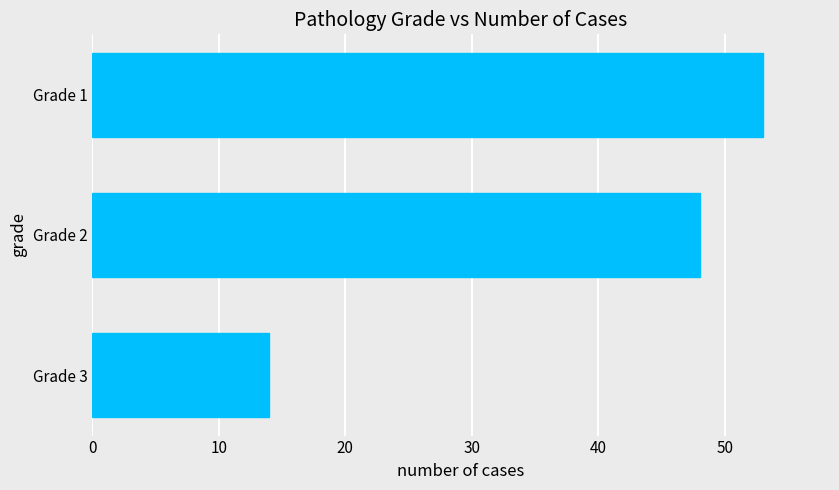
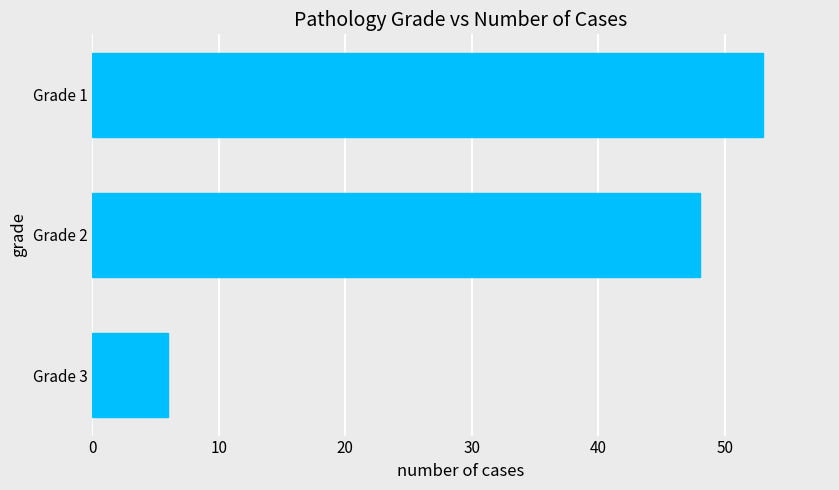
  {
    "Grade 1": 53,
    "Grade 2": 48,
-   "Grade 3": 14
+   "Grade 3": 6
  }
